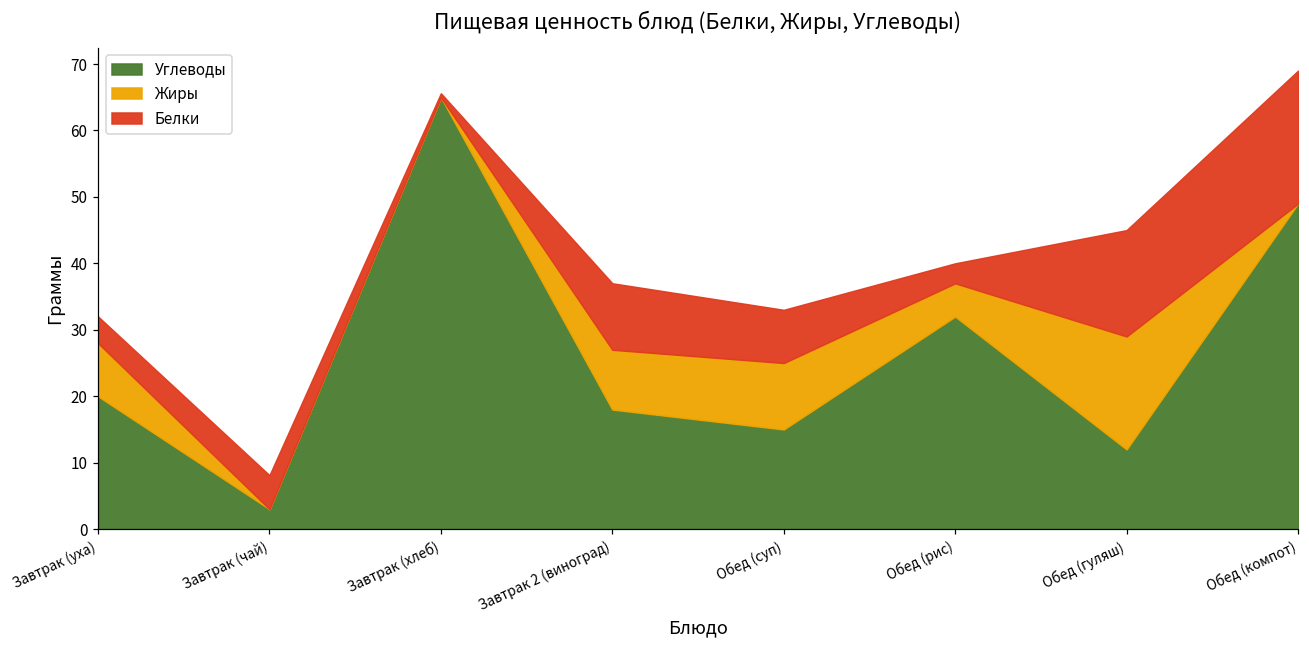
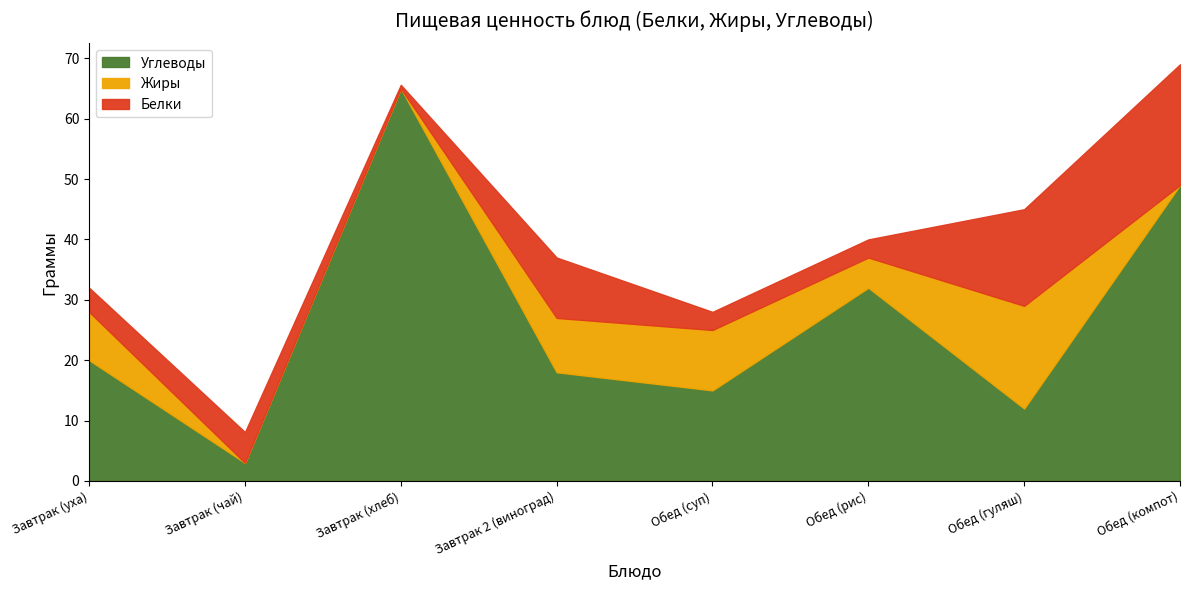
  {
    "Углеводы": {
      "Завтрак (уха)": 20,
      "Завтрак 2 (виноград)": 18,
      "Обед (суп)": 15,
      "Обед (рис)": 32,
      "Обед (гуляш)": 12
    },
    "Жиры": {
      "Завтрак (уха)": 8,
      "Завтрак 2 (виноград)": 9,
      "Обед (суп)": 10,
      "Обед (рис)": 5,
      "Обед (гуляш)": 17
    },
    "Белки": {
      "Завтрак (уха)": 4,
      "Завтрак (чай)": 5,
      "Завтрак (хлеб)": 1,
      "Завтрак 2 (виноград)": 10,
-     "Обед (суп)": 8,
+     "Обед (суп)": 3,
      "Обед (рис)": 3,
      "Обед (гуляш)": 16,
      "Обед (компот)": 20
    }
  }
